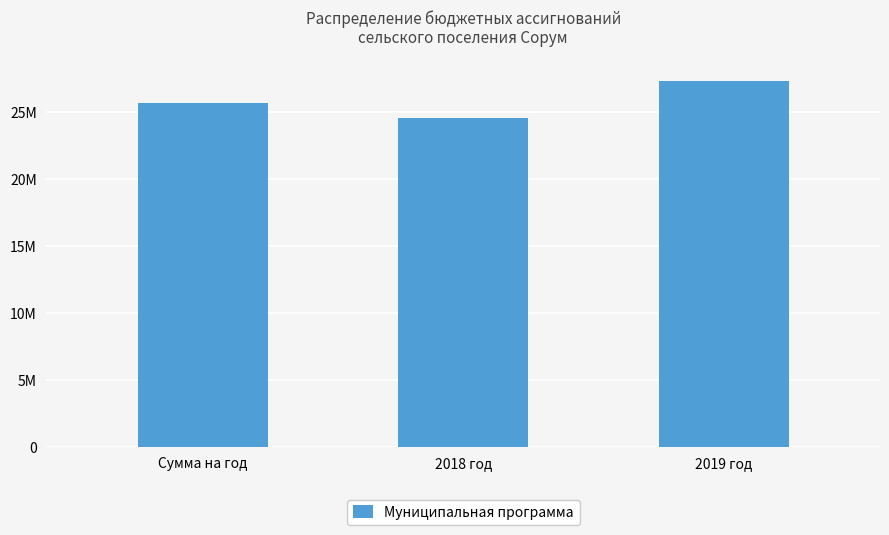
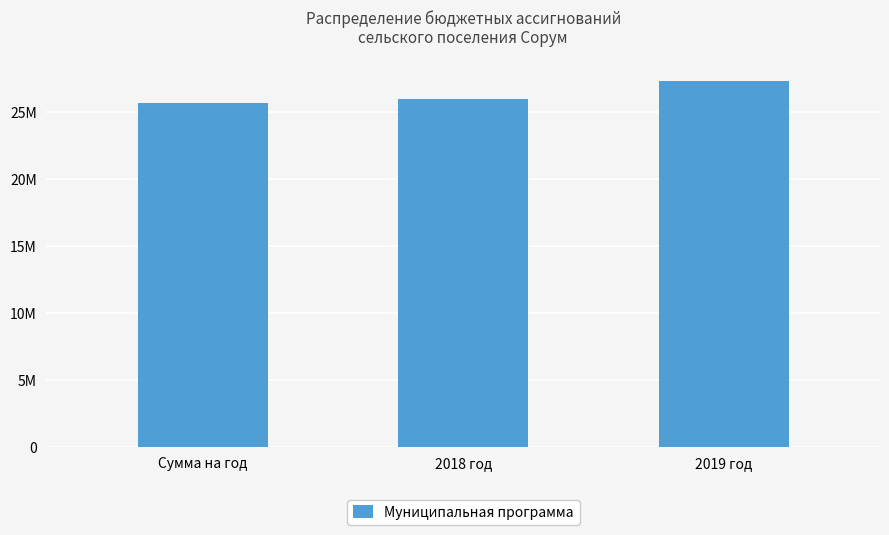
  {
    "Сумма на год": 25700000,
-   "2018 год": 24600000,
+   "2018 год": 26000000,
    "2019 год": 27300000
  }
